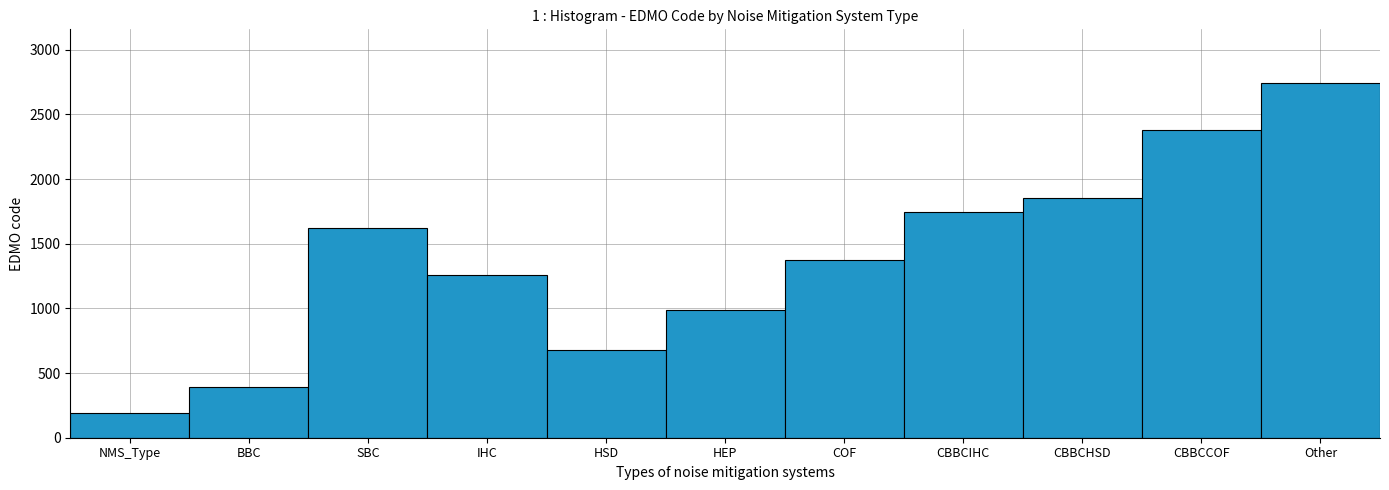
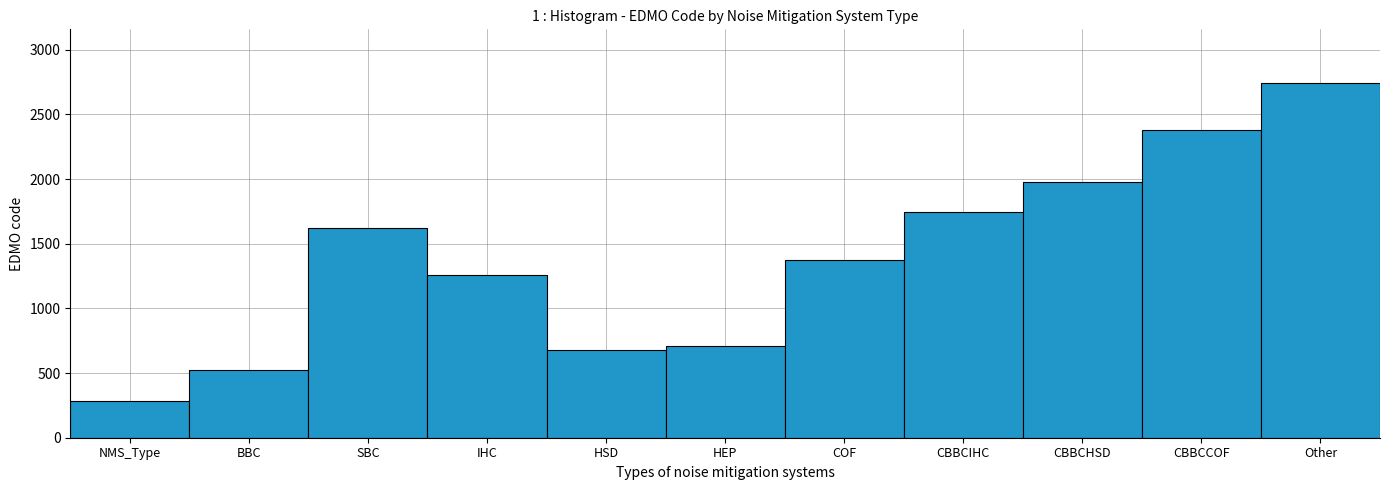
  {
-   "NMS_Type": 190,
-   "BBC": 400,
+   "NMS_Type": 280,
+   "BBC": 520,
    "SBC": 1620,
    "IHC": 1260,
    "HSD": 680,
-   "HEP": 990,
+   "HEP": 710,
    "COF": 1380,
    "CBBCIHC": 1750,
-   "CBBCHSD": 1850,
+   "CBBCHSD": 1980,
    "CBBCCOF": 2380,
    "Other": 2750
  }
